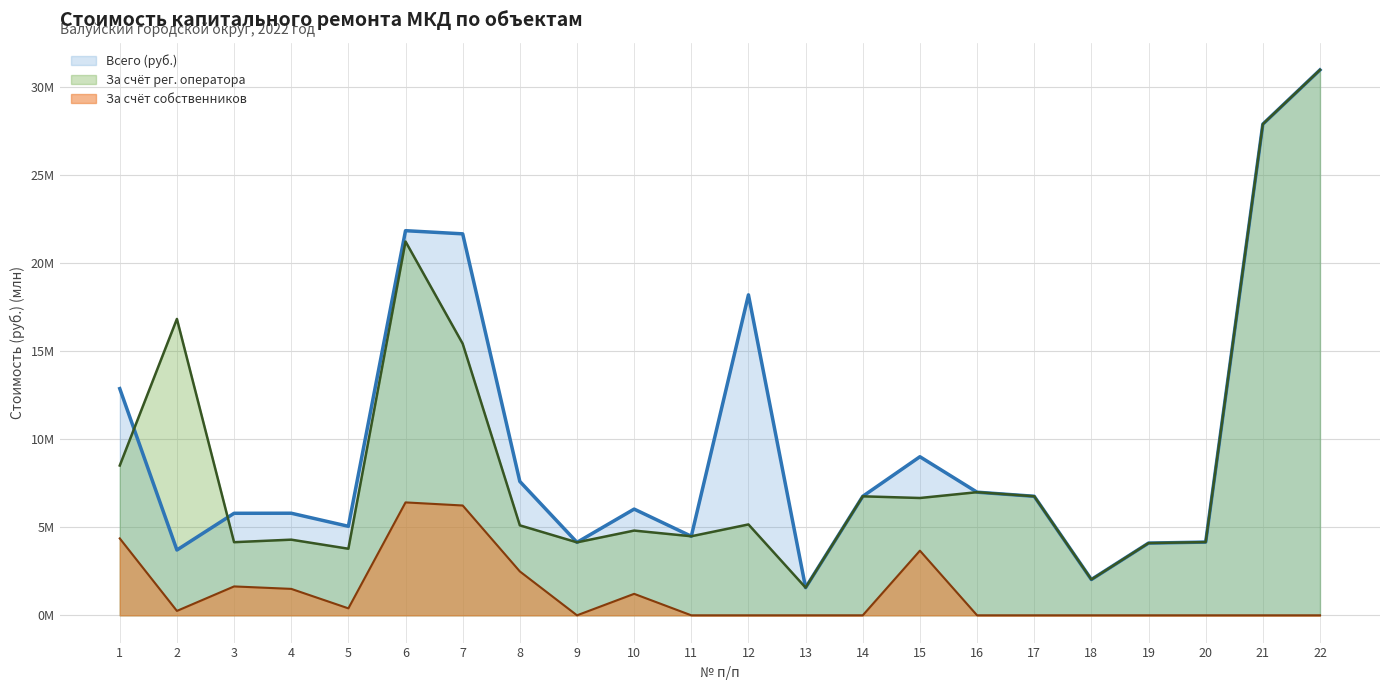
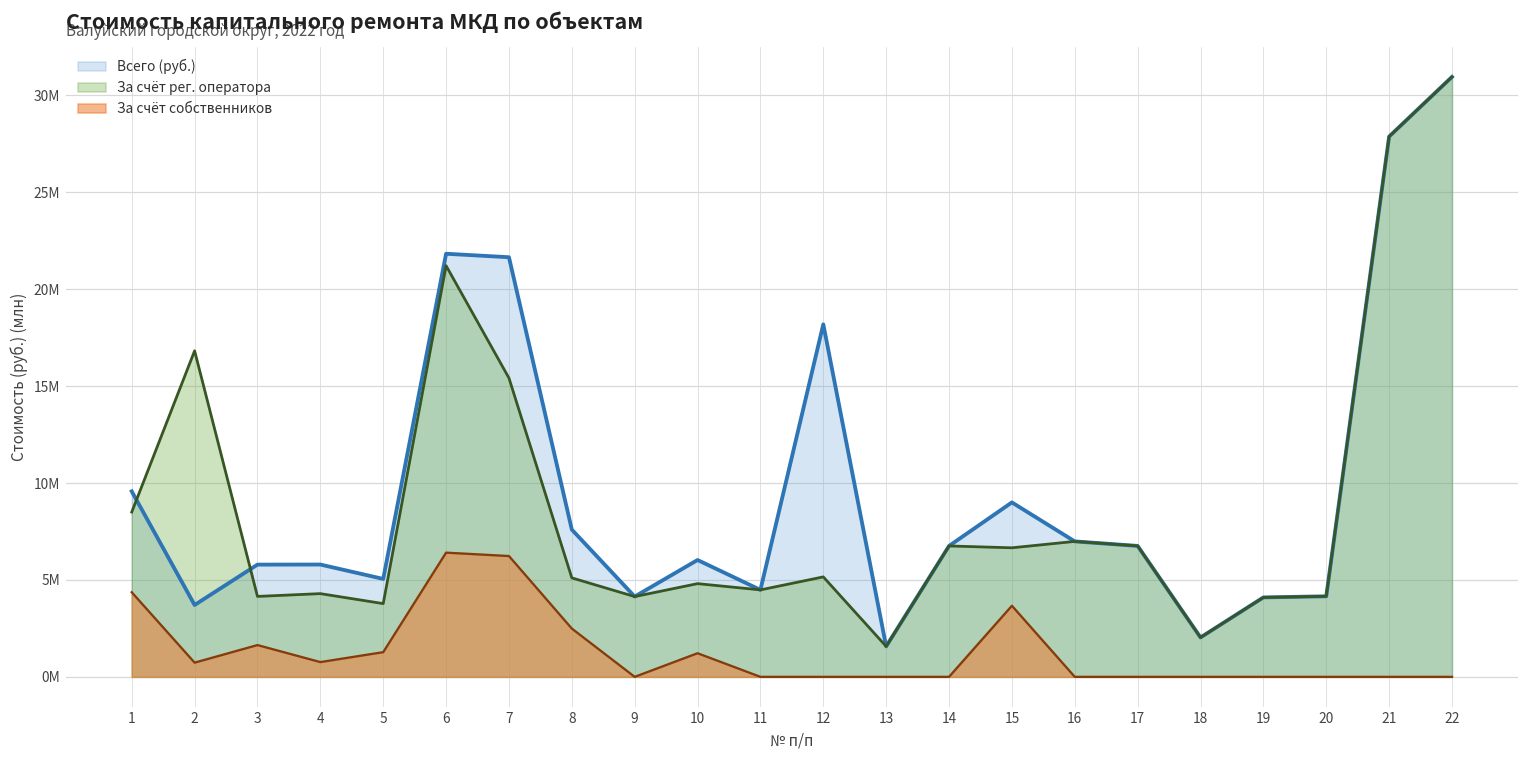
  {
    "Всего (руб.)": {
-     "1": 12900000,
+     "1": 9600000,
      "2": 3700000,
      "3": 5800000,
      "4": 5800000,
      "5": 5100000,
      "6": 21800000,
      "7": 21600000,
      "8": 7600000,
      "10": 6000000,
      "12": 18200000,
      "15": 9000000
    },
    "За счёт рег. оператора": {
      "1": 8500000,
      "2": 16800000,
      "3": 4100000,
      "4": 4300000,
      "5": 3800000,
      "6": 21200000,
      "7": 15400000,
      "8": 5100000,
      "10": 4800000,
      "12": 5200000,
      "15": 6700000
    },
    "За счёт собственников": {
      "1": 4400000,
-     "2": 300000,
+     "2": 700000,
      "3": 1600000,
-     "4": 1500000,
-     "5": 400000,
+     "4": 800000,
+     "5": 1300000,
      "6": 6400000,
      "7": 6200000,
      "8": 2500000,
      "9": 0,
      "10": 1200000,
      "11": 0,
      "12": 0,
      "13": 0,
      "14": 0,
      "15": 3700000,
      "16": 0,
      "17": 0,
      "18": 0,
      "19": 0,
      "20": 0,
      "21": 0,
      "22": 0
    }
  }
